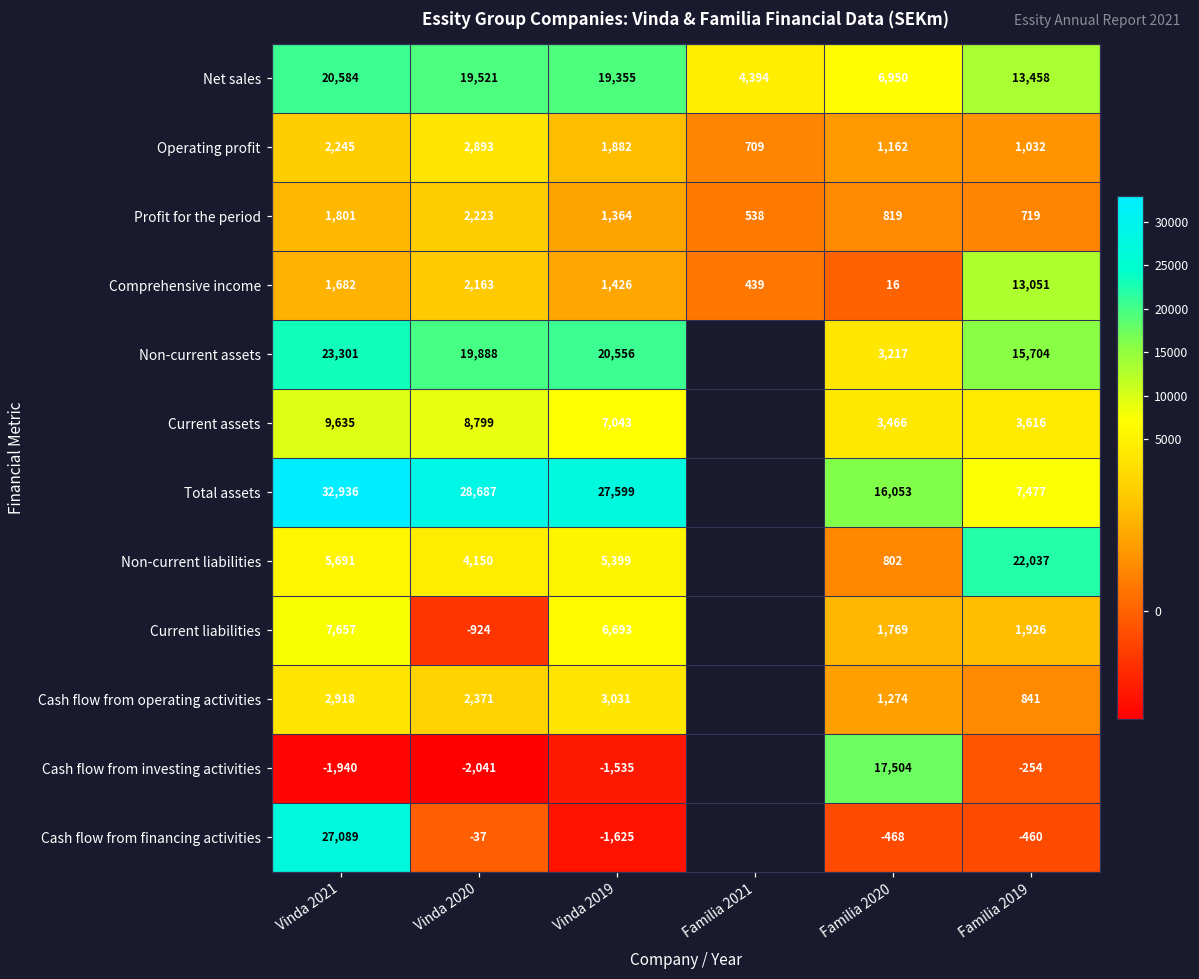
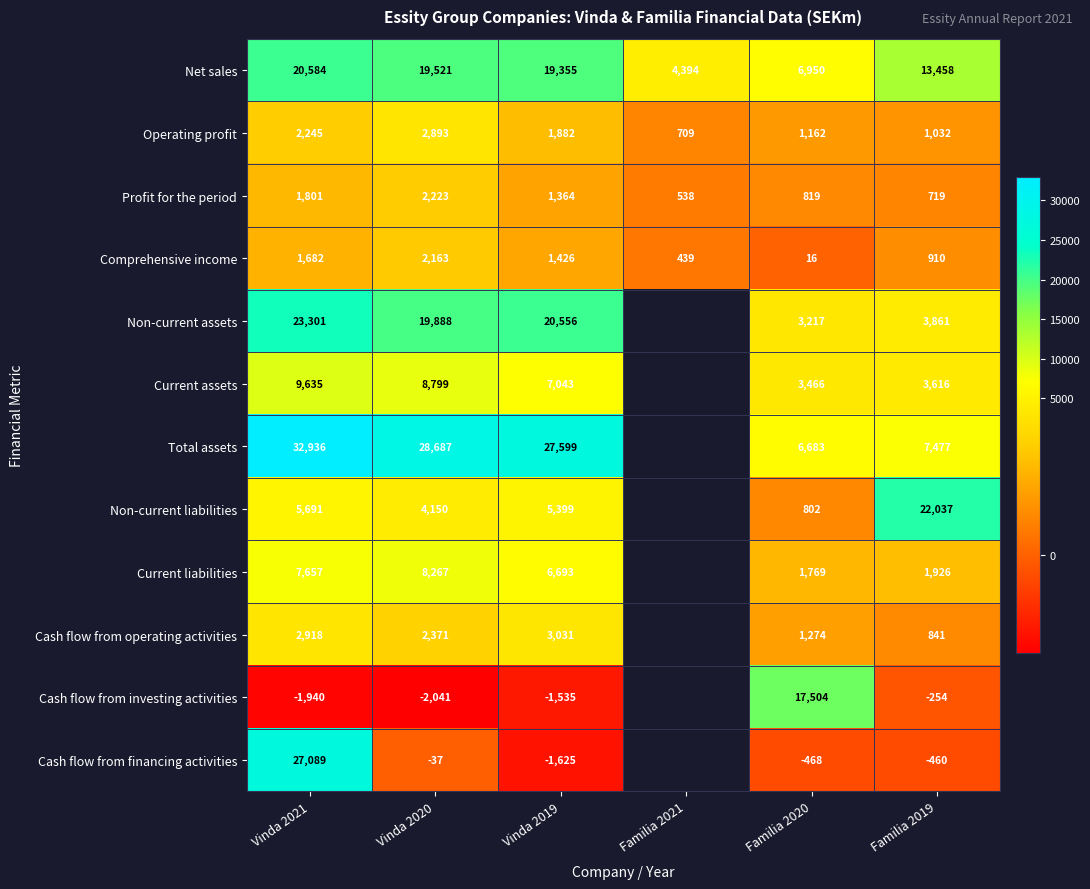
  {
    "Net sales": {
      "Vinda 2021": "20,584",
      "Vinda 2020": "19,521",
      "Vinda 2019": "19,355",
      "Familia 2021": "4,394",
      "Familia 2020": "6,950",
      "Familia 2019": "13,458"
    },
    "Operating profit": {
      "Vinda 2021": "2,245",
      "Vinda 2020": "2,893",
      "Vinda 2019": "1,882",
      "Familia 2021": "709",
      "Familia 2020": "1,162",
      "Familia 2019": "1,032"
    },
    "Profit for the period": {
      "Vinda 2021": "1,801",
      "Vinda 2020": "2,223",
      "Vinda 2019": "1,364",
      "Familia 2021": "538",
      "Familia 2020": "819",
      "Familia 2019": "719"
    },
    "Comprehensive income": {
      "Vinda 2021": "1,682",
      "Vinda 2020": "2,163",
      "Vinda 2019": "1,426",
      "Familia 2021": "439",
      "Familia 2020": "16",
-     "Familia 2019": "13,051"
+     "Familia 2019": "910"
    },
    "Non-current assets": {
      "Vinda 2021": "23,301",
      "Vinda 2020": "19,888",
      "Vinda 2019": "20,556",
      "Familia 2020": "3,217",
-     "Familia 2019": "15,704"
+     "Familia 2019": "3,861"
    },
    "Current assets": {
      "Vinda 2021": "9,635",
      "Vinda 2020": "8,799",
      "Vinda 2019": "7,043",
      "Familia 2020": "3,466",
      "Familia 2019": "3,616"
    },
    "Total assets": {
      "Vinda 2021": "32,936",
      "Vinda 2020": "28,687",
      "Vinda 2019": "27,599",
-     "Familia 2020": "16,053",
+     "Familia 2020": "6,683",
      "Familia 2019": "7,477"
    },
    "Non-current liabilities": {
      "Vinda 2021": "5,691",
      "Vinda 2020": "4,150",
      "Vinda 2019": "5,399",
      "Familia 2020": "802",
      "Familia 2019": "22,037"
    },
    "Current liabilities": {
      "Vinda 2021": "7,657",
-     "Vinda 2020": "-924",
+     "Vinda 2020": "8,267",
      "Vinda 2019": "6,693",
      "Familia 2020": "1,769",
      "Familia 2019": "1,926"
    },
    "Cash flow from operating activities": {
      "Vinda 2021": "2,918",
      "Vinda 2020": "2,371",
      "Vinda 2019": "3,031",
      "Familia 2020": "1,274",
      "Familia 2019": "841"
    },
    "Cash flow from investing activities": {
      "Vinda 2021": "-1,940",
      "Vinda 2020": "-2,041",
      "Vinda 2019": "-1,535",
      "Familia 2020": "17,504",
      "Familia 2019": "-254"
    },
    "Cash flow from financing activities": {
      "Vinda 2021": "27,089",
      "Vinda 2020": "-37",
      "Vinda 2019": "-1,625",
      "Familia 2020": "-468",
      "Familia 2019": "-460"
    }
  }
